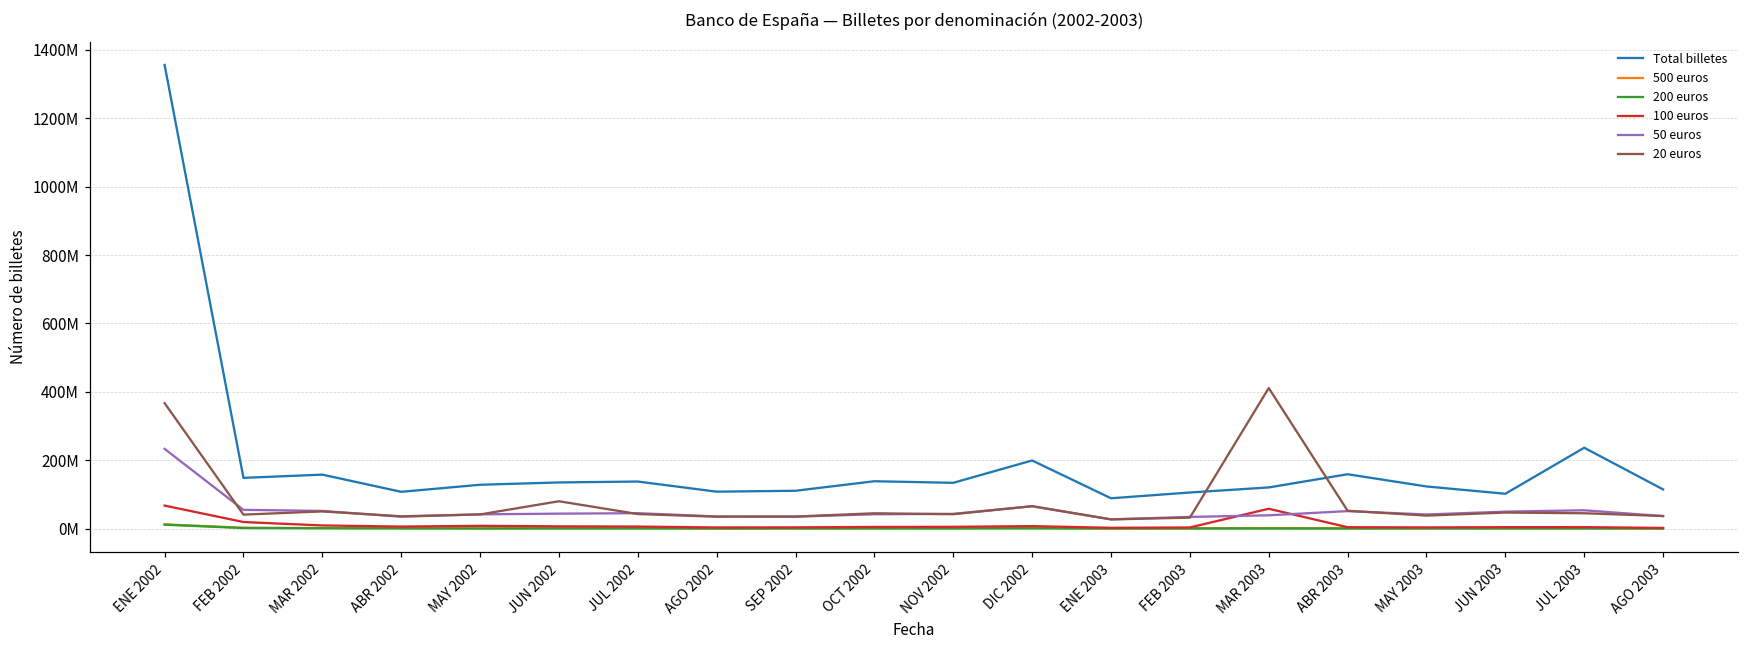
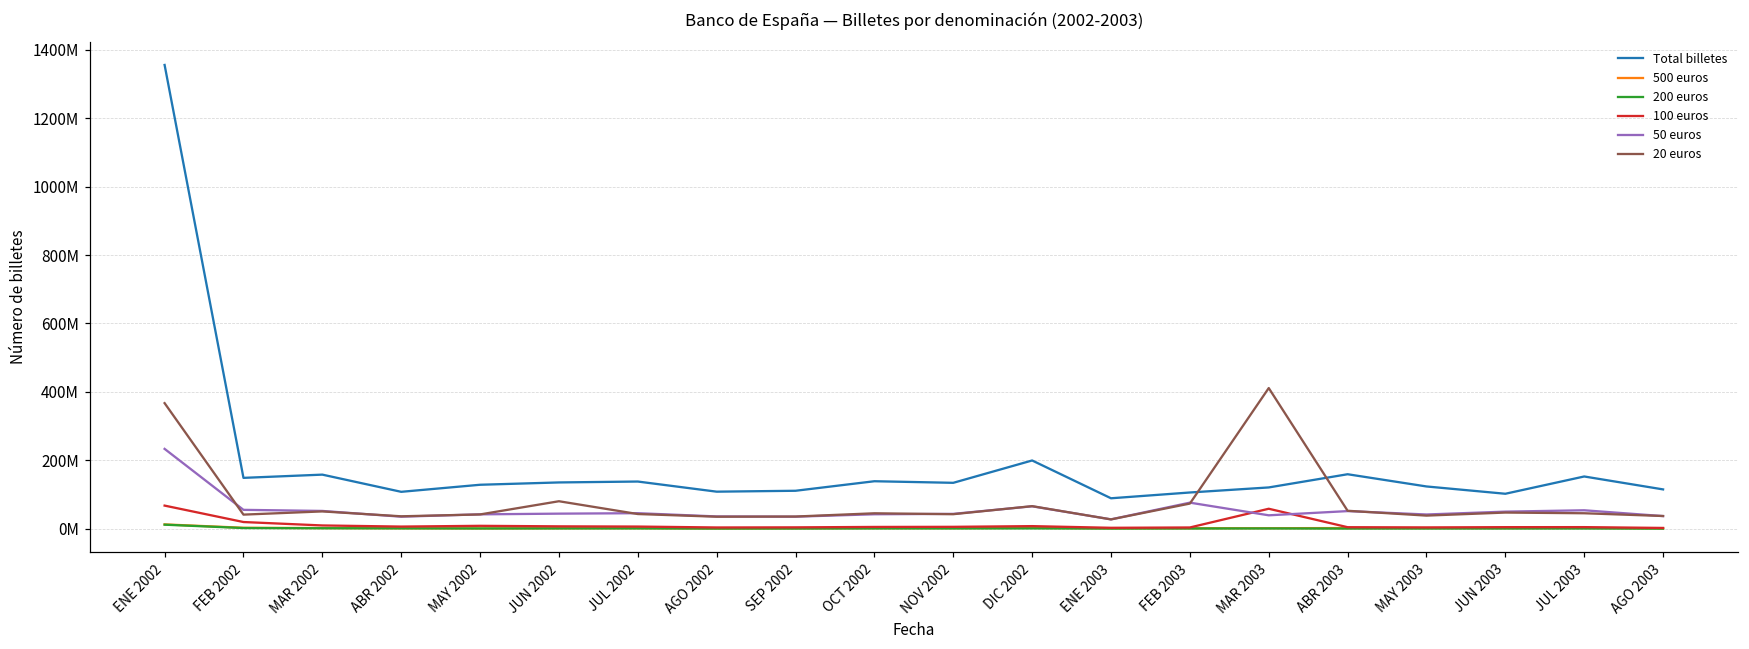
  {
    "Total billetes": {
      "ENE 2002": 1360000000,
      "FEB 2002": 150000000,
      "MAR 2002": 160000000,
      "ABR 2002": 110000000,
      "MAY 2002": 130000000,
      "JUN 2002": 140000000,
      "JUL 2002": 140000000,
      "AGO 2002": 110000000,
      "SEP 2002": 110000000,
      "OCT 2002": 140000000,
      "NOV 2002": 130000000,
      "DIC 2002": 200000000,
      "ENE 2003": 90000000,
      "FEB 2003": 110000000,
      "MAR 2003": 120000000,
      "ABR 2003": 160000000,
      "MAY 2003": 120000000,
      "JUN 2003": 100000000,
-     "JUL 2003": 240000000,
+     "JUL 2003": 150000000,
      "AGO 2003": 110000000
    },
    "100 euros": {
      "ENE 2002": 70000000,
      "FEB 2002": 20000000,
      "MAR 2003": 60000000
    },
    "50 euros": {
      "ENE 2002": 230000000,
      "FEB 2002": 60000000,
      "JUN 2002": 40000000,
-     "FEB 2003": 30000000,
+     "FEB 2003": 80000000,
      "MAR 2003": 40000000,
      "JUL 2003": 50000000
    },
    "20 euros": {
      "ENE 2002": 370000000,
      "FEB 2002": 40000000,
      "JUN 2002": 80000000,
-     "FEB 2003": 30000000,
+     "FEB 2003": 70000000,
      "MAR 2003": 410000000,
      "JUL 2003": 50000000
    }
  }
